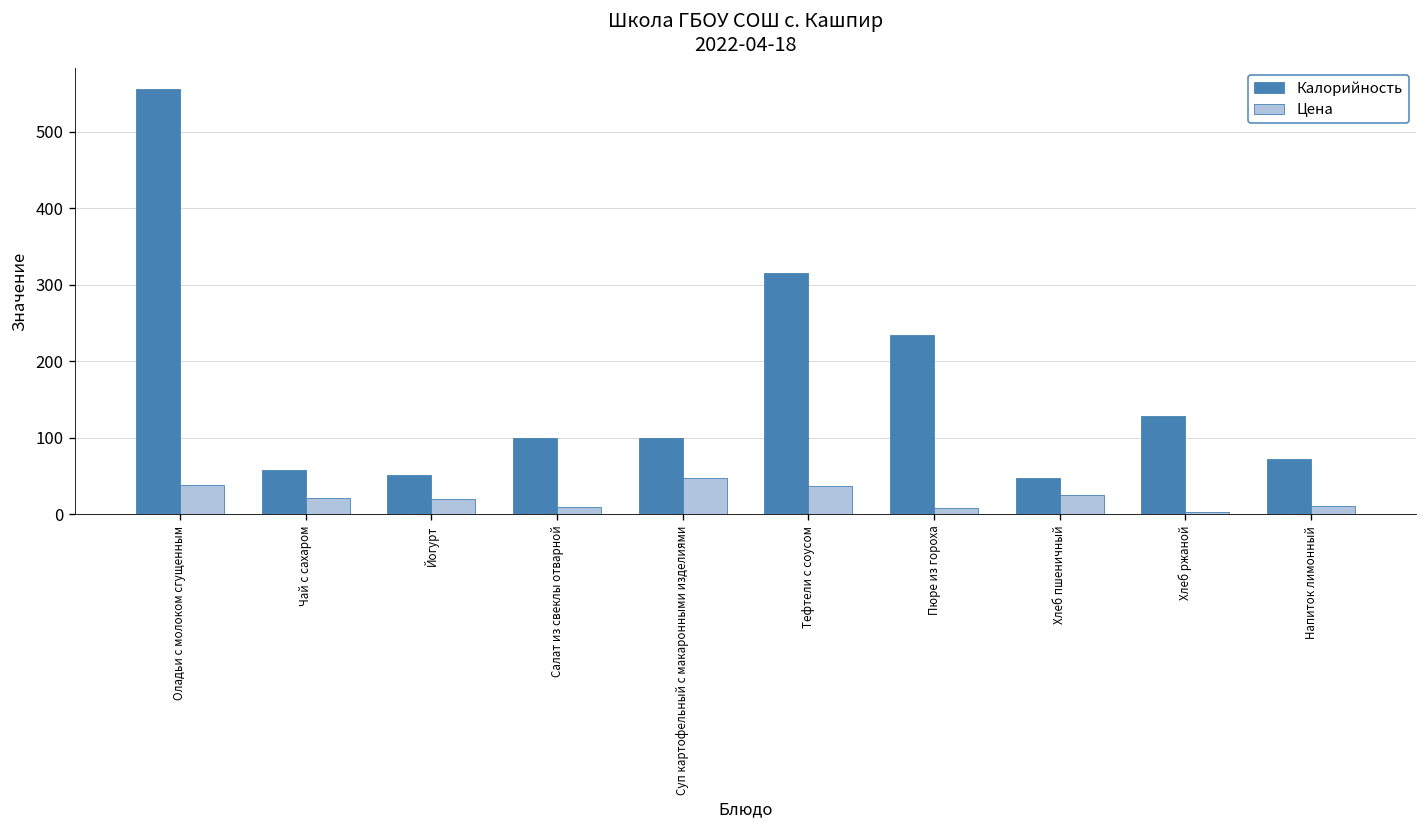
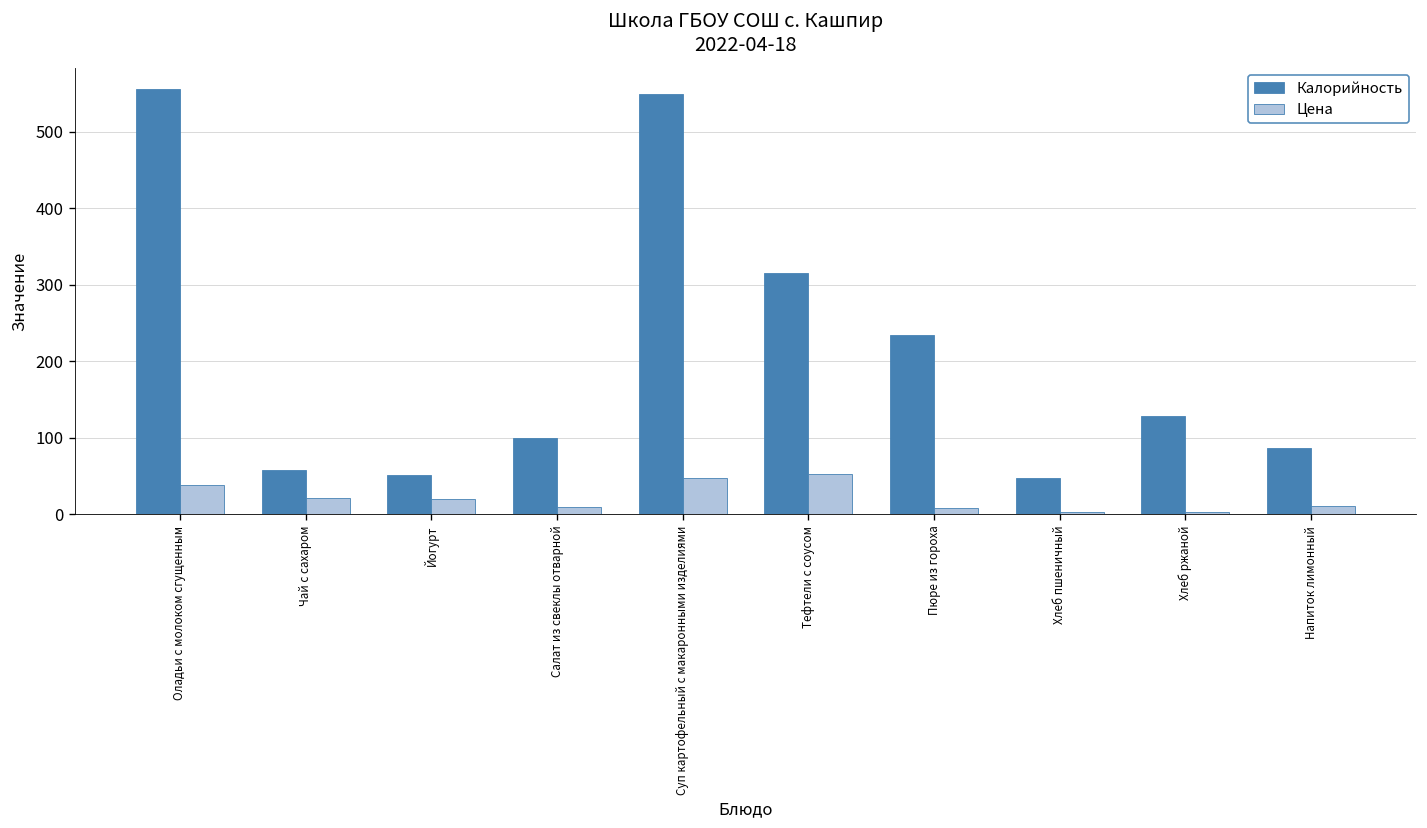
  {
    "Калорийность": {
      "Оладьи с молоком сгущенным": 560,
      "Чай с сахаром": 60,
      "Йогурт": 50,
      "Салат из свеклы отварной": 100,
-     "Суп картофельный с макаронными изделиями": 100,
+     "Суп картофельный с макаронными изделиями": 550,
      "Тефтели с соусом": 320,
      "Пюре из гороха": 230,
      "Хлеб пшеничный": 50,
      "Хлеб ржаной": 130,
-     "Напиток лимонный": 70
+     "Напиток лимонный": 90
    },
    "Цена": {
      "Оладьи с молоком сгущенным": 40,
      "Чай с сахаром": 20,
      "Йогурт": 20,
      "Салат из свеклы отварной": 10,
      "Суп картофельный с макаронными изделиями": 50,
-     "Тефтели с соусом": 40,
+     "Тефтели с соусом": 50,
      "Пюре из гороха": 10,
-     "Хлеб пшеничный": 30,
+     "Хлеб пшеничный": 0,
      "Напиток лимонный": 10
    }
  }
